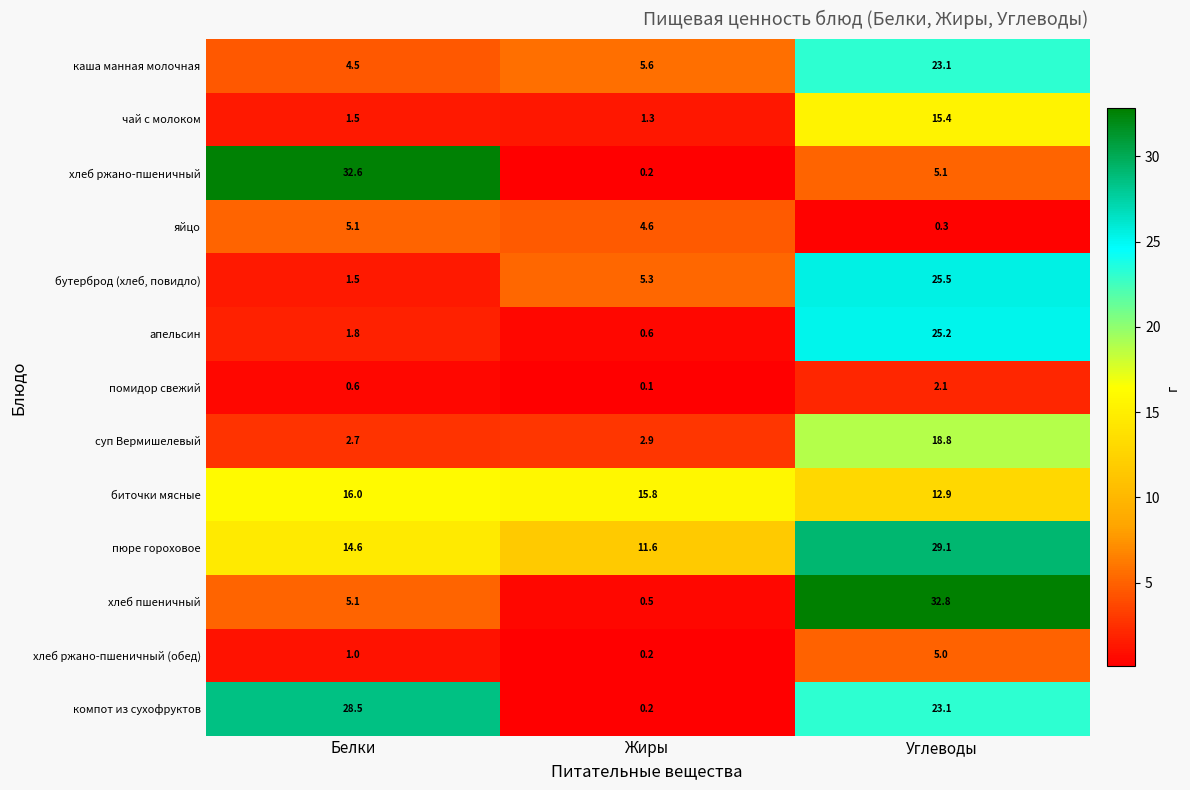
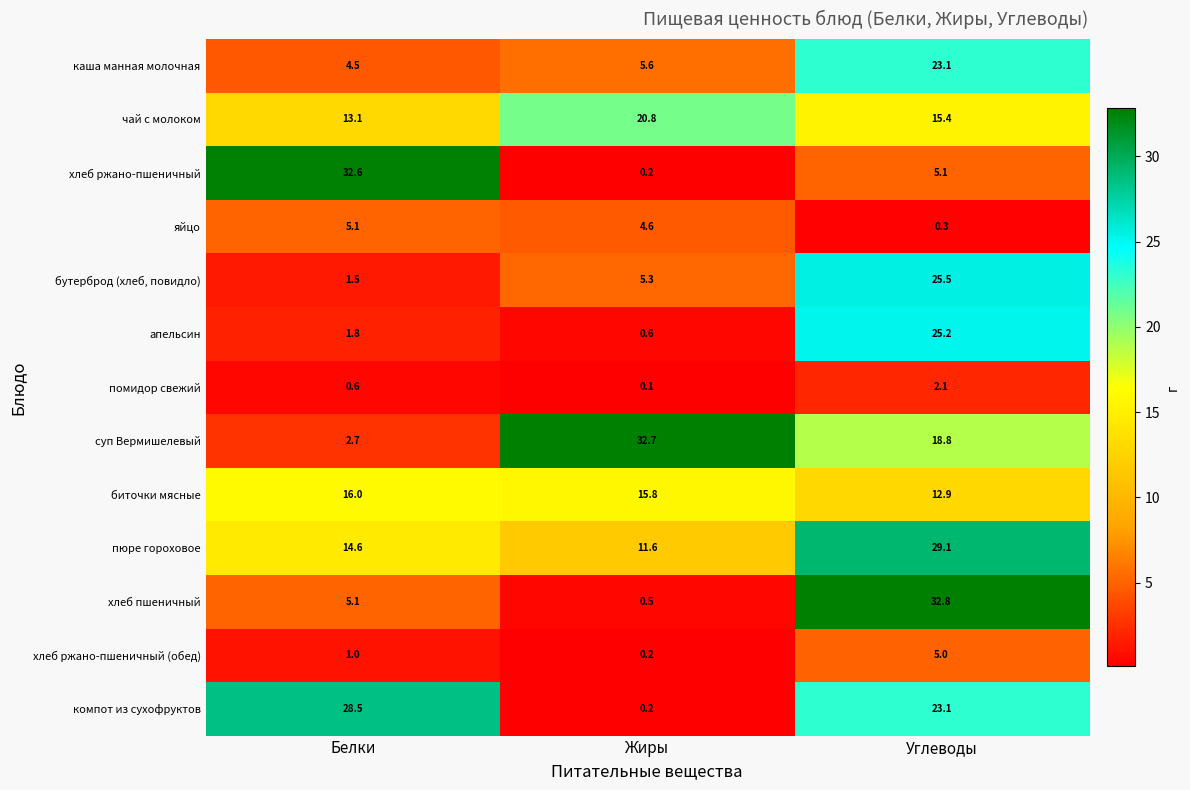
  {
    "каша манная молочная": {
      "Белки": 4.5,
      "Жиры": 5.6,
      "Углеводы": 23.1
    },
    "чай с молоком": {
-     "Белки": 1.5,
-     "Жиры": 1.3,
+     "Белки": 13.1,
+     "Жиры": 20.8,
      "Углеводы": 15.4
    },
    "хлеб ржано-пшеничный": {
      "Белки": 32.6,
      "Жиры": 0.2,
      "Углеводы": 5.1
    },
    "яйцо": {
      "Белки": 5.1,
      "Жиры": 4.6,
      "Углеводы": 0.3
    },
    "бутерброд (хлеб, повидло)": {
      "Белки": 1.5,
      "Жиры": 5.3,
      "Углеводы": 25.5
    },
    "апельсин": {
      "Белки": 1.8,
      "Жиры": 0.6,
      "Углеводы": 25.2
    },
    "помидор свежий": {
      "Белки": 0.6,
      "Жиры": 0.1,
      "Углеводы": 2.1
    },
    "суп Вермишелевый": {
      "Белки": 2.7,
-     "Жиры": 2.9,
+     "Жиры": 32.7,
      "Углеводы": 18.8
    },
    "биточки мясные": {
      "Белки": 16.0,
      "Жиры": 15.8,
      "Углеводы": 12.9
    },
    "пюре гороховое": {
      "Белки": 14.6,
      "Жиры": 11.6,
      "Углеводы": 29.1
    },
    "хлеб пшеничный": {
      "Белки": 5.1,
      "Жиры": 0.5,
      "Углеводы": 32.8
    },
    "хлеб ржано-пшеничный (обед)": {
      "Белки": 1.0,
      "Жиры": 0.2,
      "Углеводы": 5.0
    },
    "компот из сухофруктов": {
      "Белки": 28.5,
      "Жиры": 0.2,
      "Углеводы": 23.1
    }
  }
